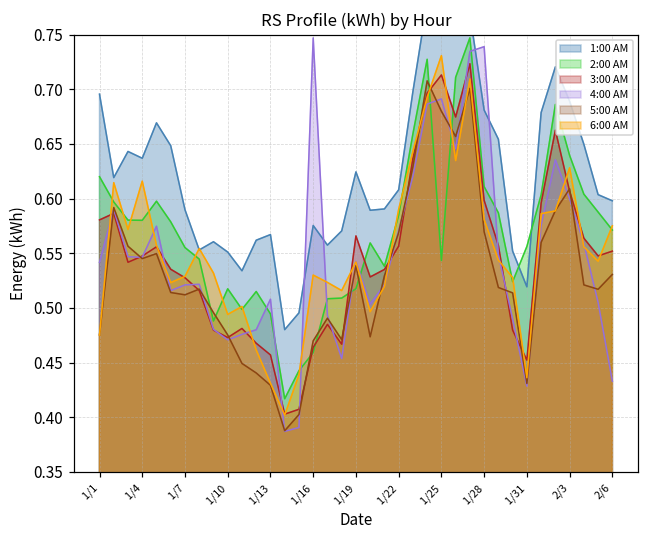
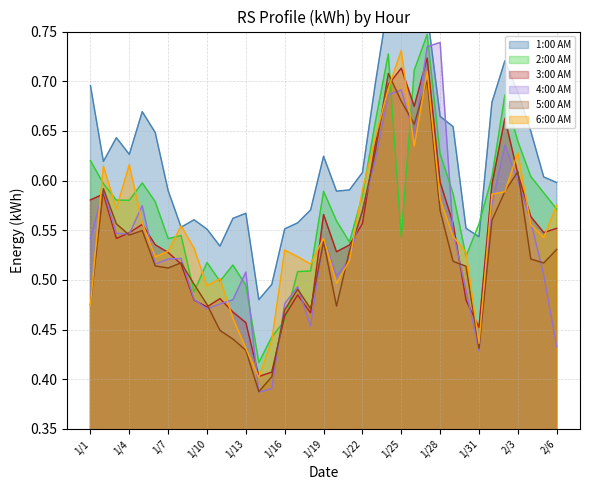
  {
    "1:00 AM": {
      "1/1": 0.70,
-     "1/4": 0.64,
+     "1/4": 0.63,
      "1/7": 0.59,
      "1/10": 0.55,
      "1/13": 0.57,
-     "1/16": 0.58,
+     "1/16": 0.55,
      "1/19": 0.62,
      "1/22": 0.61,
-     "1/28": 0.68,
-     "1/31": 0.52,
+     "1/28": 0.66,
+     "1/31": 0.54,
      "2/6": 0.60
    },
    "2:00 AM": {
      "1/1": 0.62,
      "1/4": 0.58,
-     "1/7": 0.56,
+     "1/7": 0.54,
      "1/10": 0.52,
      "1/13": 0.49,
      "1/16": 0.46,
-     "1/19": 0.52,
+     "1/19": 0.59,
      "1/22": 0.58,
      "1/25": 0.54,
-     "1/28": 0.61,
+     "1/28": 0.63,
      "1/31": 0.56,
      "2/3": 0.64,
      "2/6": 0.57
    },
    "4:00 AM": {
      "1/1": 0.54,
      "1/7": 0.52,
      "1/13": 0.51,
-     "1/16": 0.75,
+     "1/16": 0.48,
      "1/25": 0.69,
      "1/28": 0.74,
      "2/3": 0.60,
      "2/6": 0.43
    },
    "6:00 AM": {
      "1/4": 0.62,
      "1/10": 0.49,
      "1/16": 0.53,
      "1/22": 0.59,
      "1/25": 0.73,
      "1/28": 0.58,
      "1/31": 0.44,
      "2/3": 0.63,
      "2/6": 0.58
    }
  }
